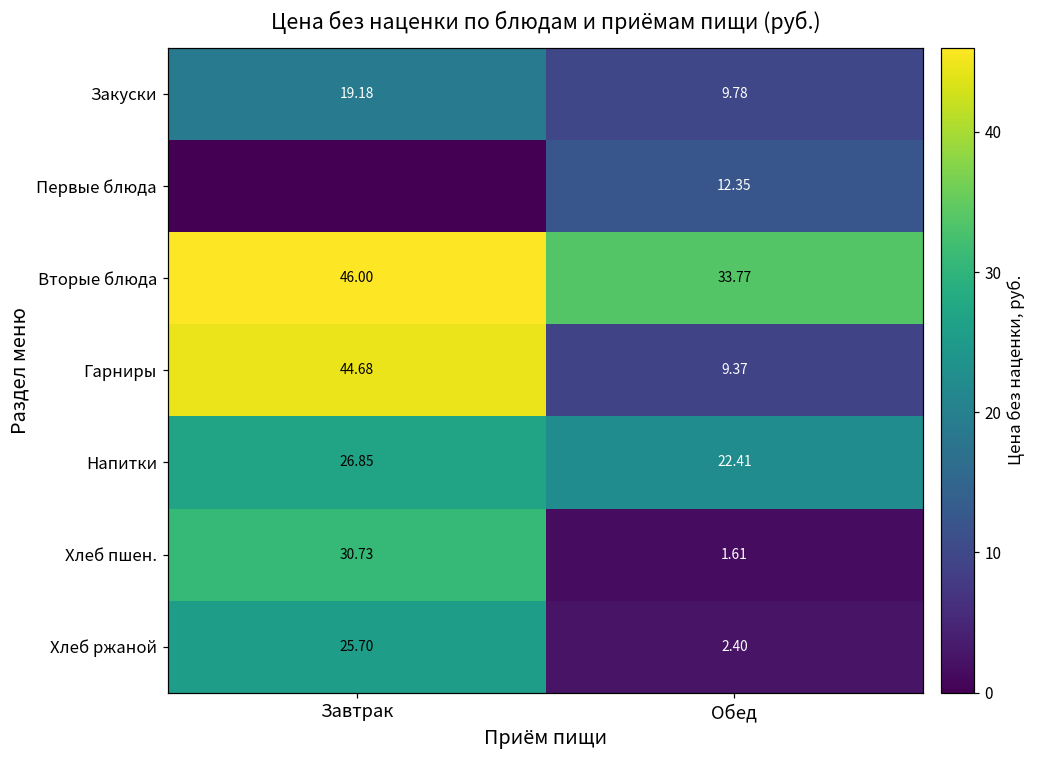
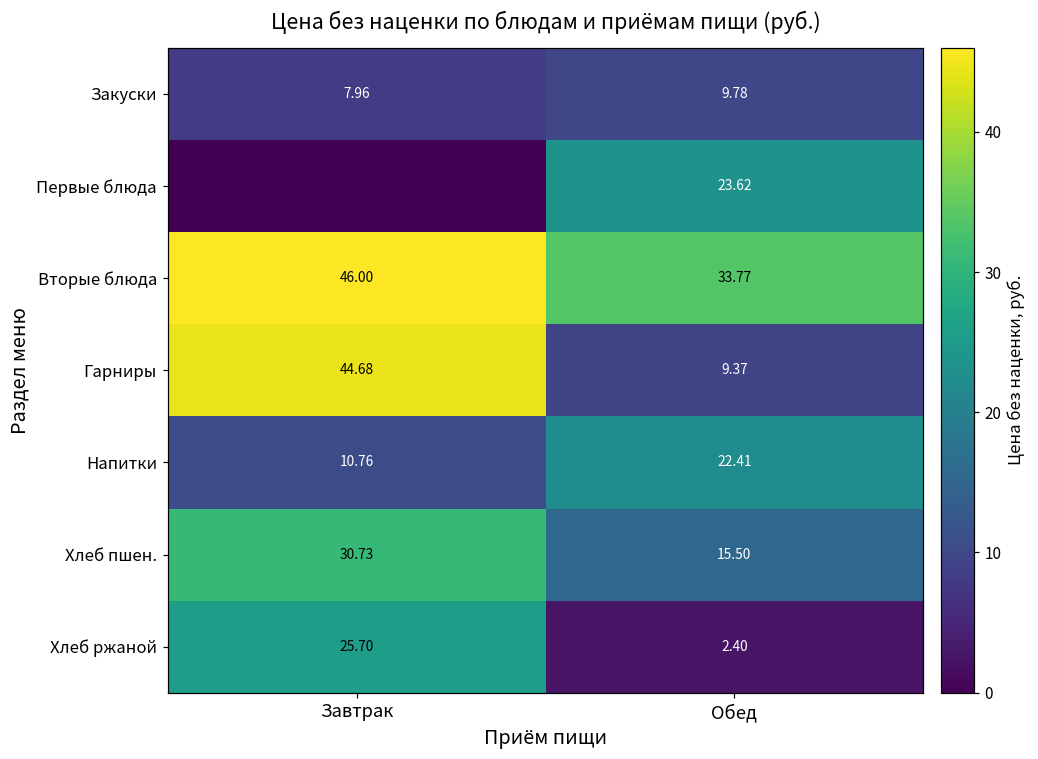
  {
    "Закуски": {
-     "Завтрак": 19.18,
+     "Завтрак": 7.96,
      "Обед": 9.78
    },
    "Первые блюда": {
-     "Обед": 12.35
+     "Обед": 23.62
    },
    "Вторые блюда": {
      "Завтрак": 46.00,
      "Обед": 33.77
    },
    "Гарниры": {
      "Завтрак": 44.68,
      "Обед": 9.37
    },
    "Напитки": {
-     "Завтрак": 26.85,
+     "Завтрак": 10.76,
      "Обед": 22.41
    },
    "Хлеб пшен.": {
      "Завтрак": 30.73,
-     "Обед": 1.61
+     "Обед": 15.50
    },
    "Хлеб ржаной": {
      "Завтрак": 25.70,
      "Обед": 2.40
    }
  }
